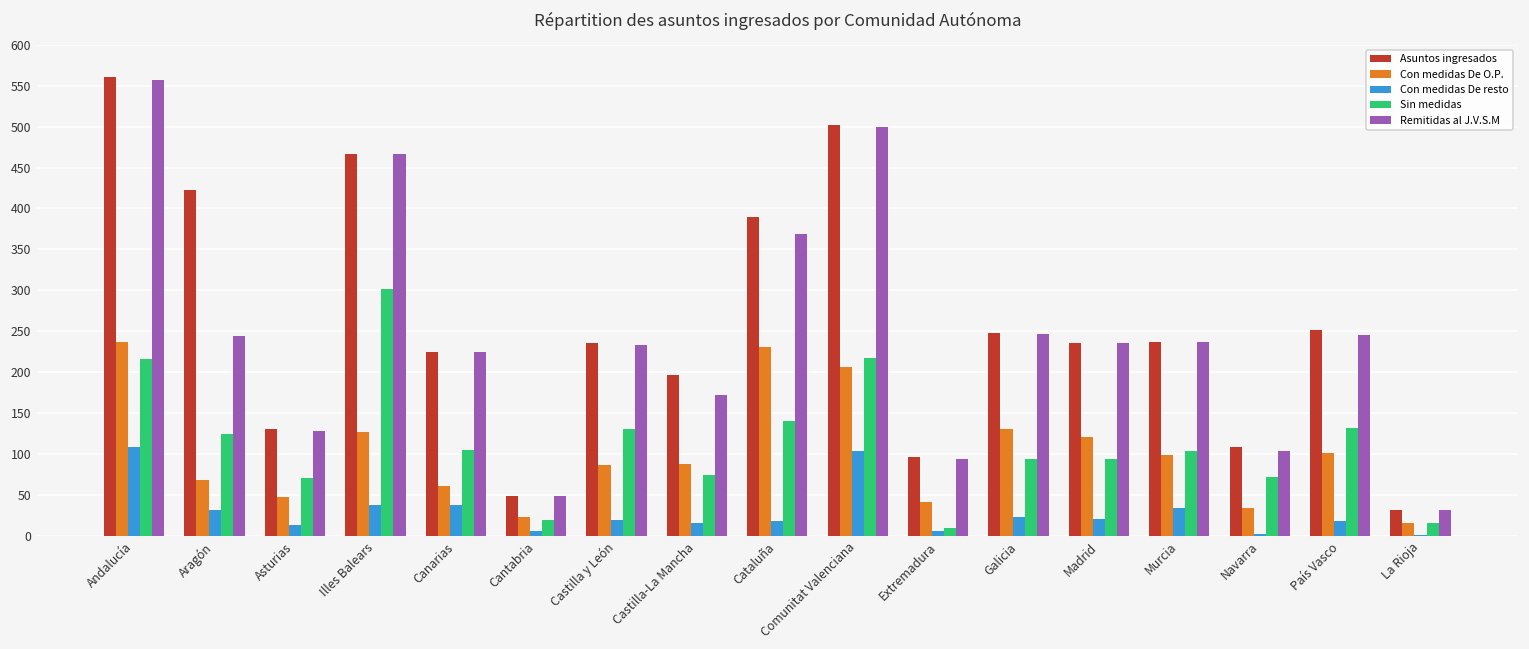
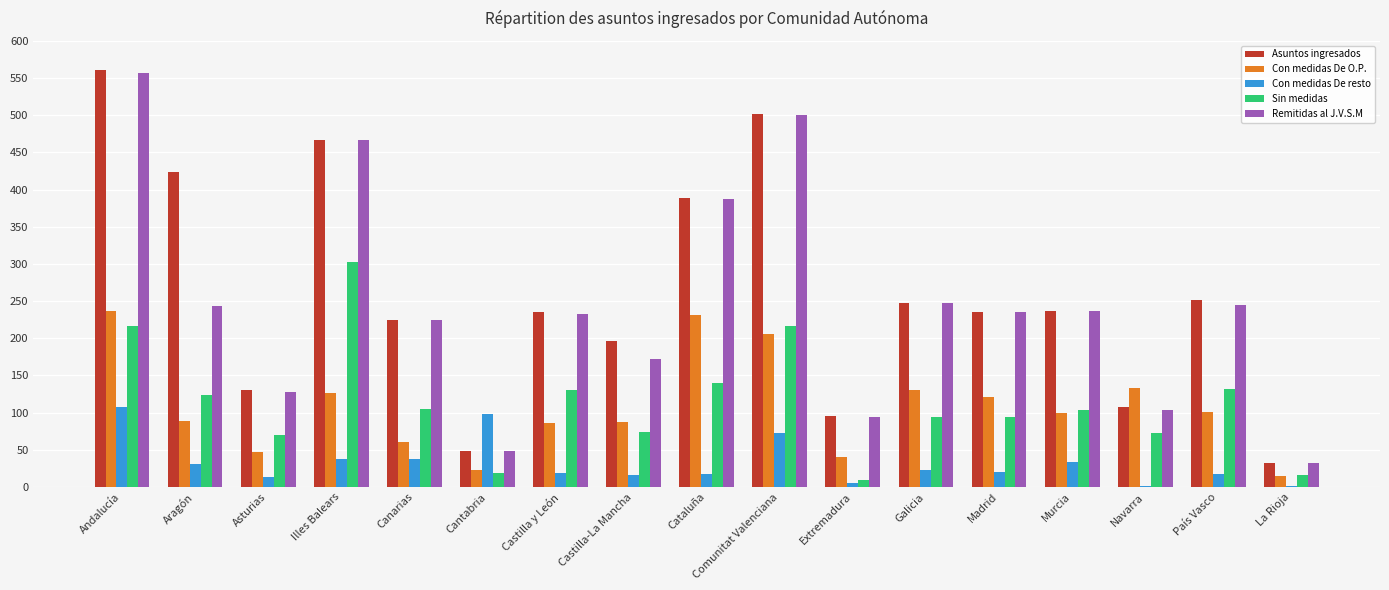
  {
    "Asuntos ingresados": {
      "Andalucía": 560,
      "Aragón": 420,
      "Asturias": 130,
      "Illes Balears": 470,
      "Canarias": 220,
      "Cantabria": 50,
      "Castilla y León": 240,
      "Castilla-La Mancha": 200,
      "Cataluña": 390,
      "Comunitat Valenciana": 500,
      "Extremadura": 100,
      "Galicia": 250,
      "Madrid": 240,
      "Murcia": 240,
      "Navarra": 110,
      "País Vasco": 250,
      "La Rioja": 30
    },
    "Con medidas De O.P.": {
      "Andalucía": 240,
-     "Aragón": 70,
+     "Aragón": 90,
      "Asturias": 50,
      "Illes Balears": 130,
      "Canarias": 60,
      "Cantabria": 20,
      "Castilla y León": 90,
      "Castilla-La Mancha": 90,
      "Cataluña": 230,
      "Comunitat Valenciana": 210,
      "Extremadura": 40,
      "Galicia": 130,
      "Madrid": 120,
      "Murcia": 100,
-     "Navarra": 30,
+     "Navarra": 130,
      "País Vasco": 100,
      "La Rioja": 20
    },
    "Con medidas De resto": {
      "Andalucía": 110,
      "Aragón": 30,
      "Asturias": 10,
      "Illes Balears": 40,
      "Canarias": 40,
-     "Cantabria": 10,
+     "Cantabria": 100,
      "Castilla y León": 20,
      "Castilla-La Mancha": 20,
      "Cataluña": 20,
-     "Comunitat Valenciana": 100,
+     "Comunitat Valenciana": 70,
      "Extremadura": 10,
      "Galicia": 20,
      "Madrid": 20,
      "Murcia": 30,
      "País Vasco": 20
    },
    "Sin medidas": {
      "Andalucía": 220,
      "Aragón": 120,
      "Asturias": 70,
      "Illes Balears": 300,
      "Canarias": 110,
      "Cantabria": 20,
      "Castilla y León": 130,
      "Castilla-La Mancha": 70,
      "Cataluña": 140,
      "Comunitat Valenciana": 220,
      "Extremadura": 10,
      "Galicia": 90,
      "Madrid": 90,
      "Murcia": 100,
      "Navarra": 70,
      "País Vasco": 130,
      "La Rioja": 20
    },
    "Remitidas al J.V.S.M": {
      "Andalucía": 560,
      "Aragón": 240,
      "Asturias": 130,
      "Illes Balears": 470,
      "Canarias": 220,
      "Cantabria": 50,
      "Castilla y León": 230,
      "Castilla-La Mancha": 170,
-     "Cataluña": 370,
+     "Cataluña": 390,
      "Comunitat Valenciana": 500,
      "Extremadura": 90,
      "Galicia": 250,
      "Madrid": 240,
      "Murcia": 240,
      "Navarra": 100,
      "País Vasco": 250,
      "La Rioja": 30
    }
  }
